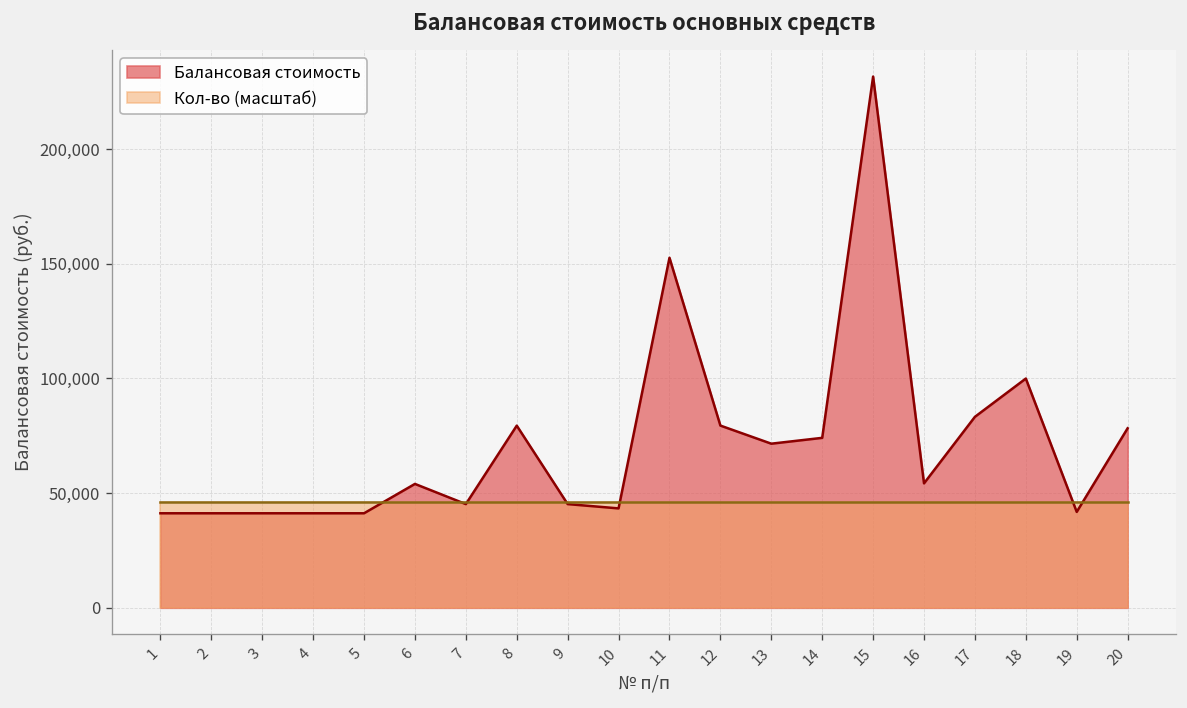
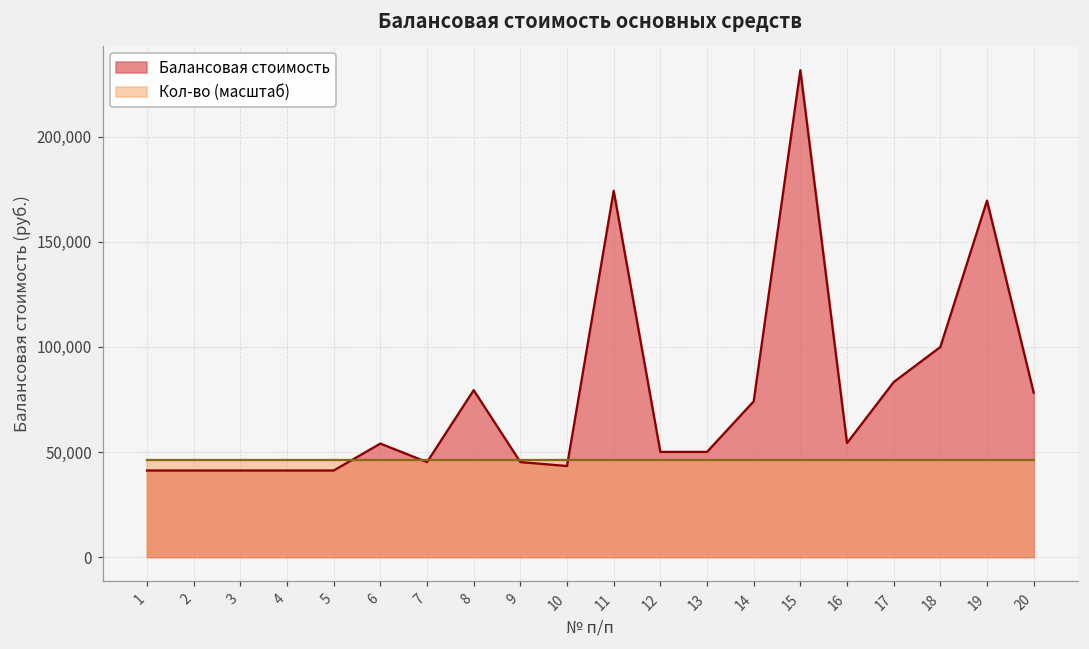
  {
    "Балансовая стоимость": {
      "1": "41,000",
      "2": "41,000",
      "3": "41,000",
      "4": "41,000",
      "5": "41,000",
      "6": "54,000",
      "8": "79,000",
      "10": "43,000",
-     "11": "153,000",
-     "12": "79,000",
-     "13": "72,000",
+     "11": "174,000",
+     "12": "50,000",
+     "13": "50,000",
      "14": "74,000",
      "15": "232,000",
      "16": "54,000",
      "17": "83,000",
      "18": "100,000",
-     "19": "42,000",
+     "19": "170,000",
      "20": "78,000"
    },
    "Кол-во (масштаб)": {
      "1": "46,000",
      "2": "46,000",
      "3": "46,000",
      "4": "46,000",
      "5": "46,000",
      "6": "46,000",
      "8": "46,000",
      "10": "46,000",
      "11": "46,000",
      "12": "46,000",
      "13": "46,000",
      "14": "46,000",
      "15": "46,000",
      "16": "46,000",
      "17": "46,000",
      "18": "46,000",
      "19": "46,000",
      "20": "46,000"
    }
  }
